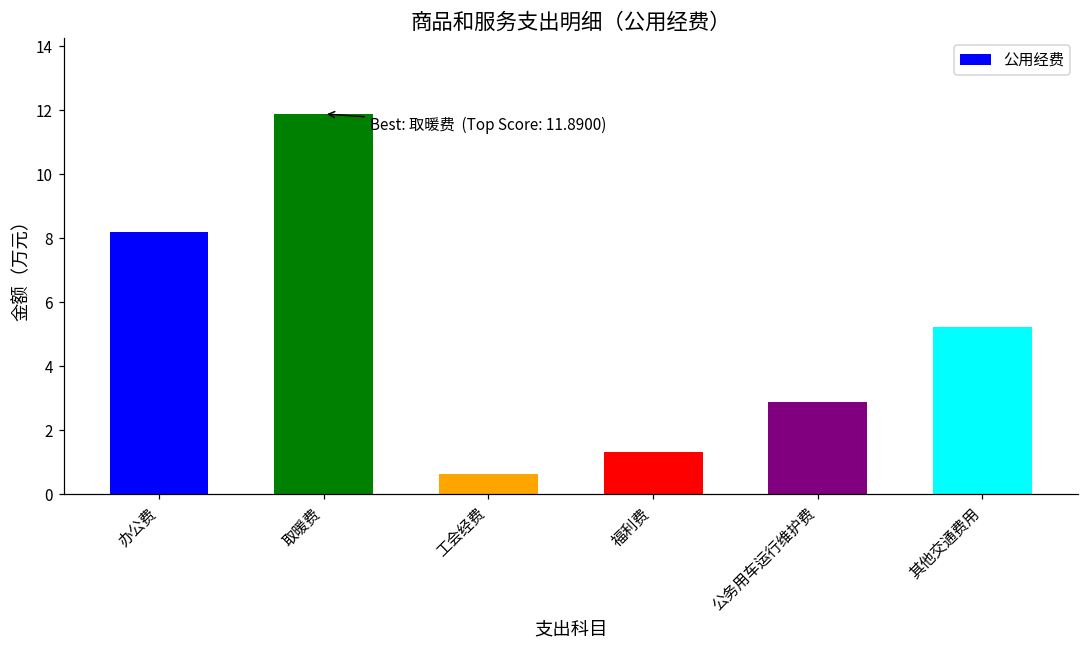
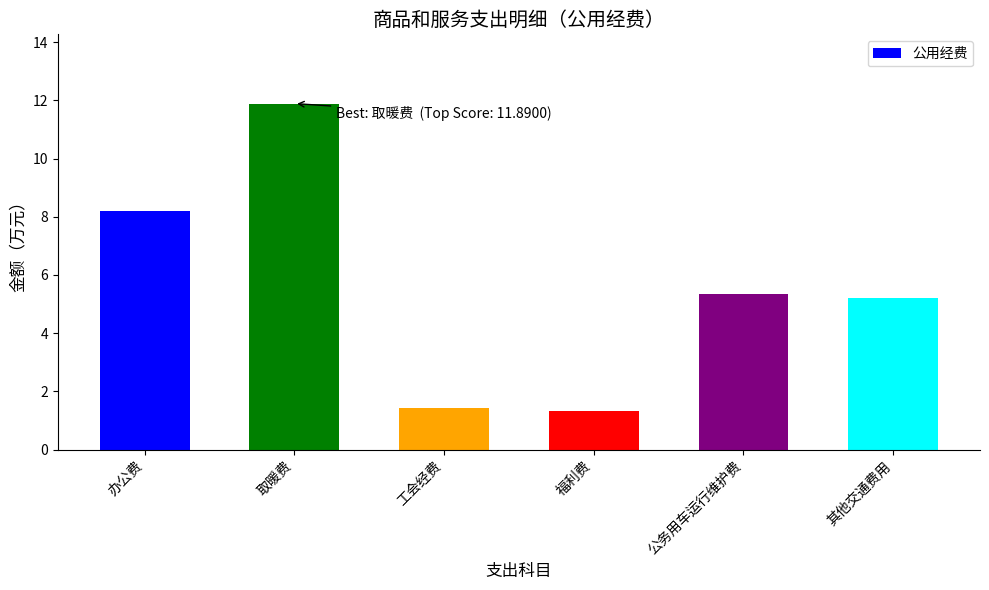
  {
    "办公费": 8.2,
-   "工会经费": 0.6,
+   "工会经费": 1.4,
    "福利费": 1.3,
-   "公务用车运行维护费": 2.9,
+   "公务用车运行维护费": 5.3,
    "其他交通费用": 5.2
  }
